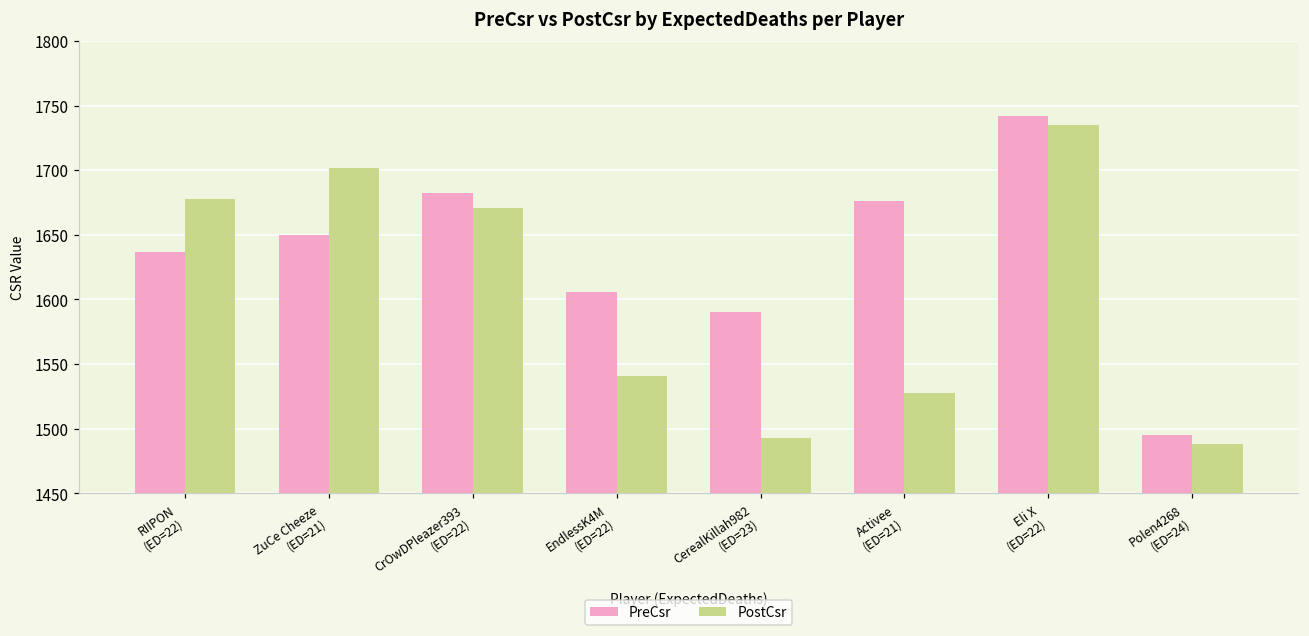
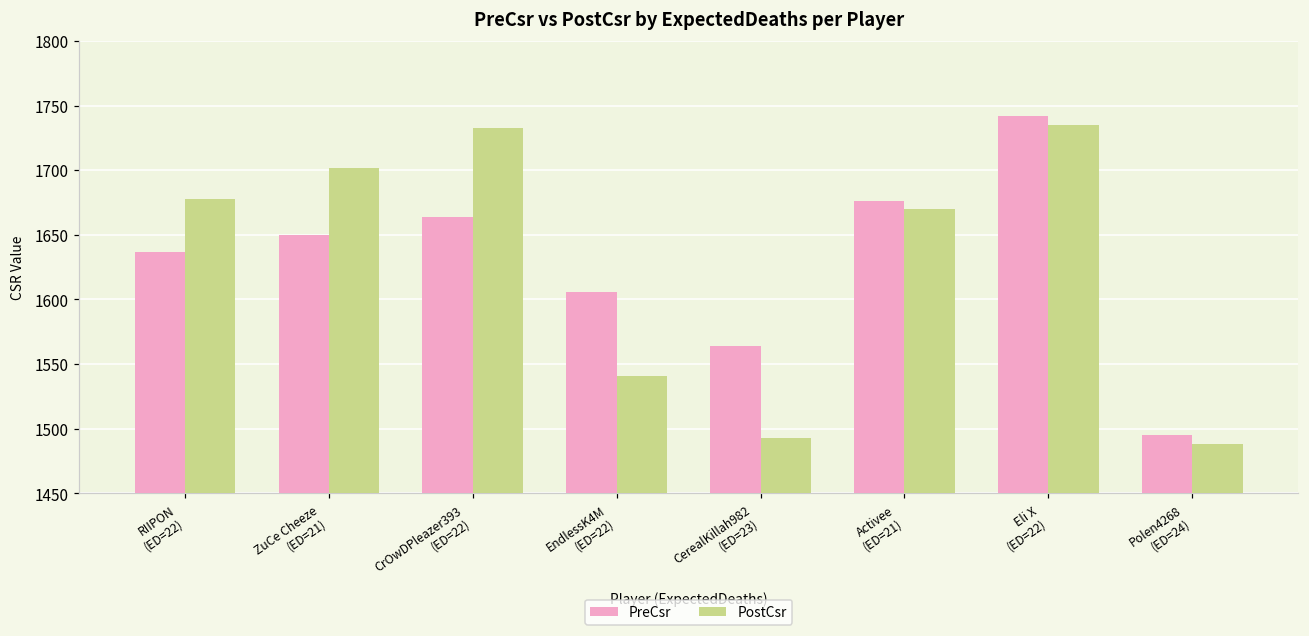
  {
    "PreCsr": {
      "RIIPON (ED=22)": 1637,
      "ZuCe Cheeze (ED=21)": 1650,
-     "CrOwDPleazer393 (ED=22)": 1682,
+     "CrOwDPleazer393 (ED=22)": 1664,
      "EndlessK4M (ED=22)": 1606,
-     "CerealKillah982 (ED=23)": 1590,
+     "CerealKillah982 (ED=23)": 1564,
      "Activee (ED=21)": 1676,
      "Eli X (ED=22)": 1742,
      "Polen4268 (ED=24)": 1495
    },
    "PostCsr": {
      "RIIPON (ED=22)": 1678,
      "ZuCe Cheeze (ED=21)": 1702,
-     "CrOwDPleazer393 (ED=22)": 1671,
+     "CrOwDPleazer393 (ED=22)": 1733,
      "EndlessK4M (ED=22)": 1541,
      "CerealKillah982 (ED=23)": 1493,
-     "Activee (ED=21)": 1528,
+     "Activee (ED=21)": 1670,
      "Eli X (ED=22)": 1735,
      "Polen4268 (ED=24)": 1488
    }
  }
